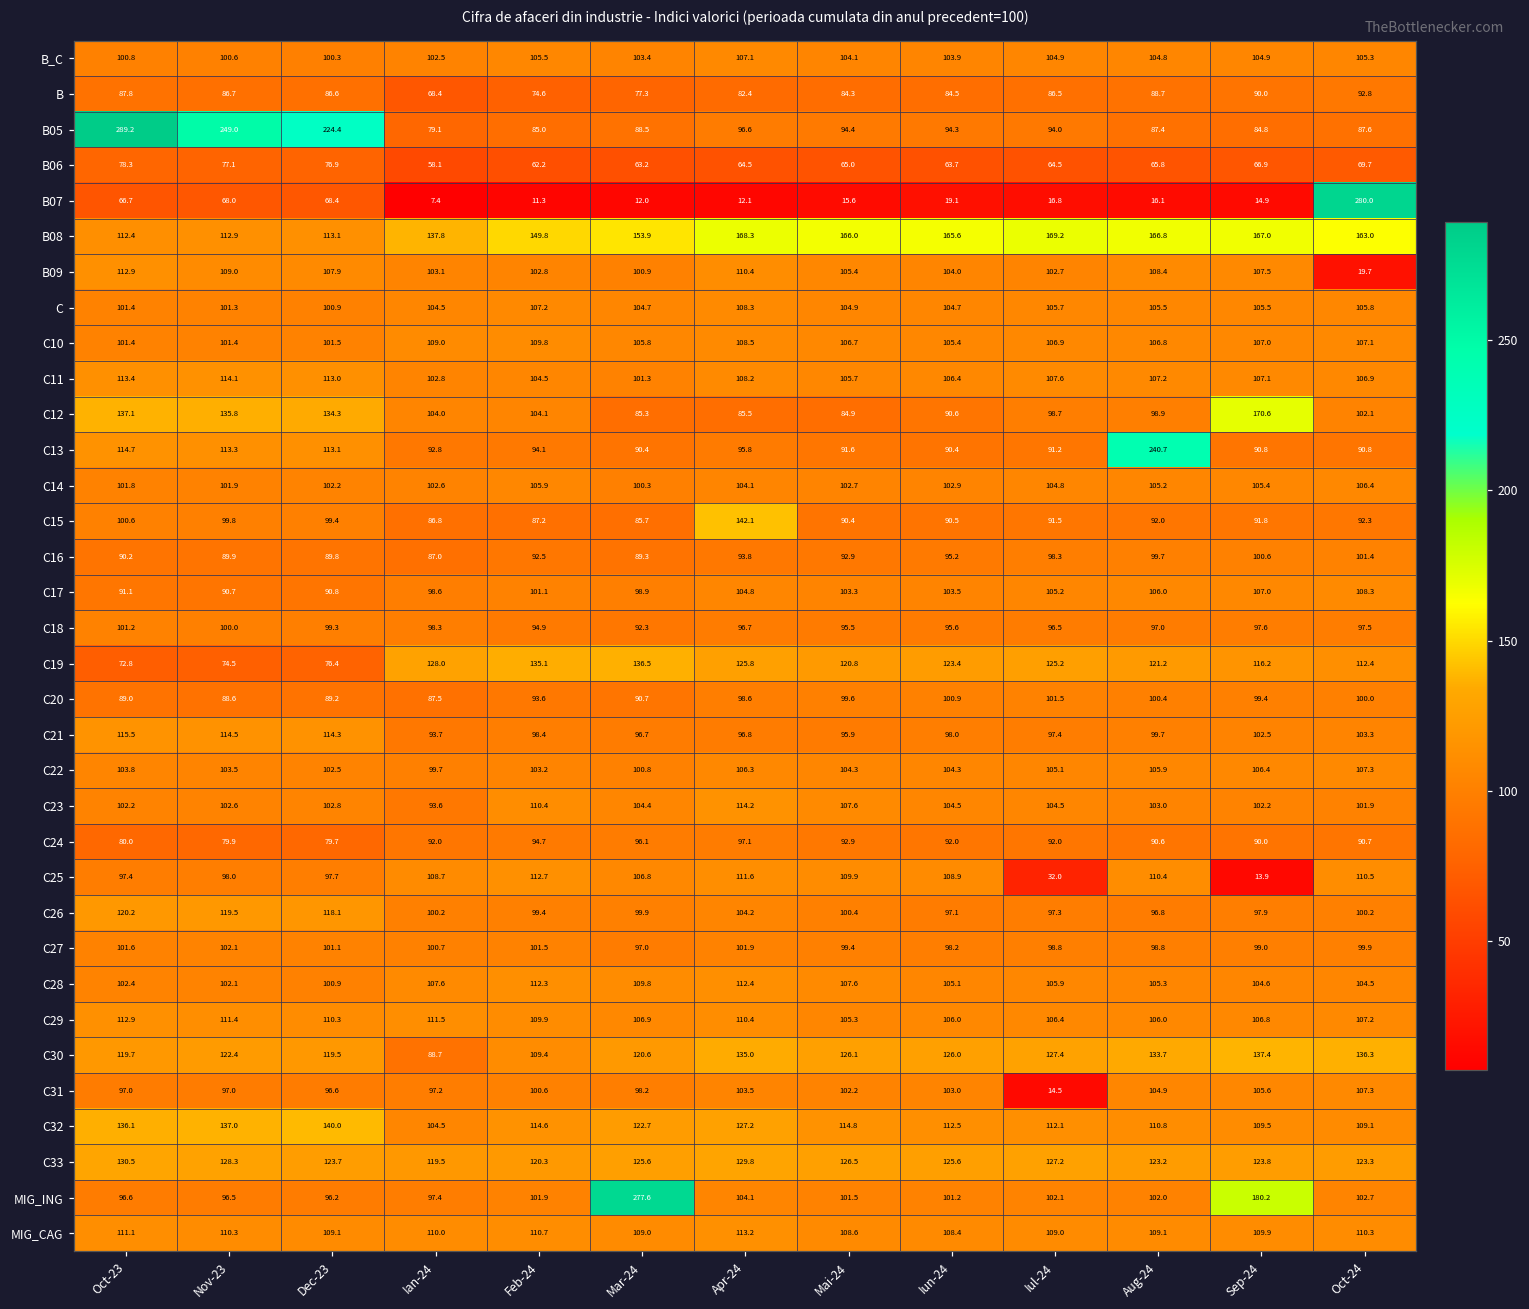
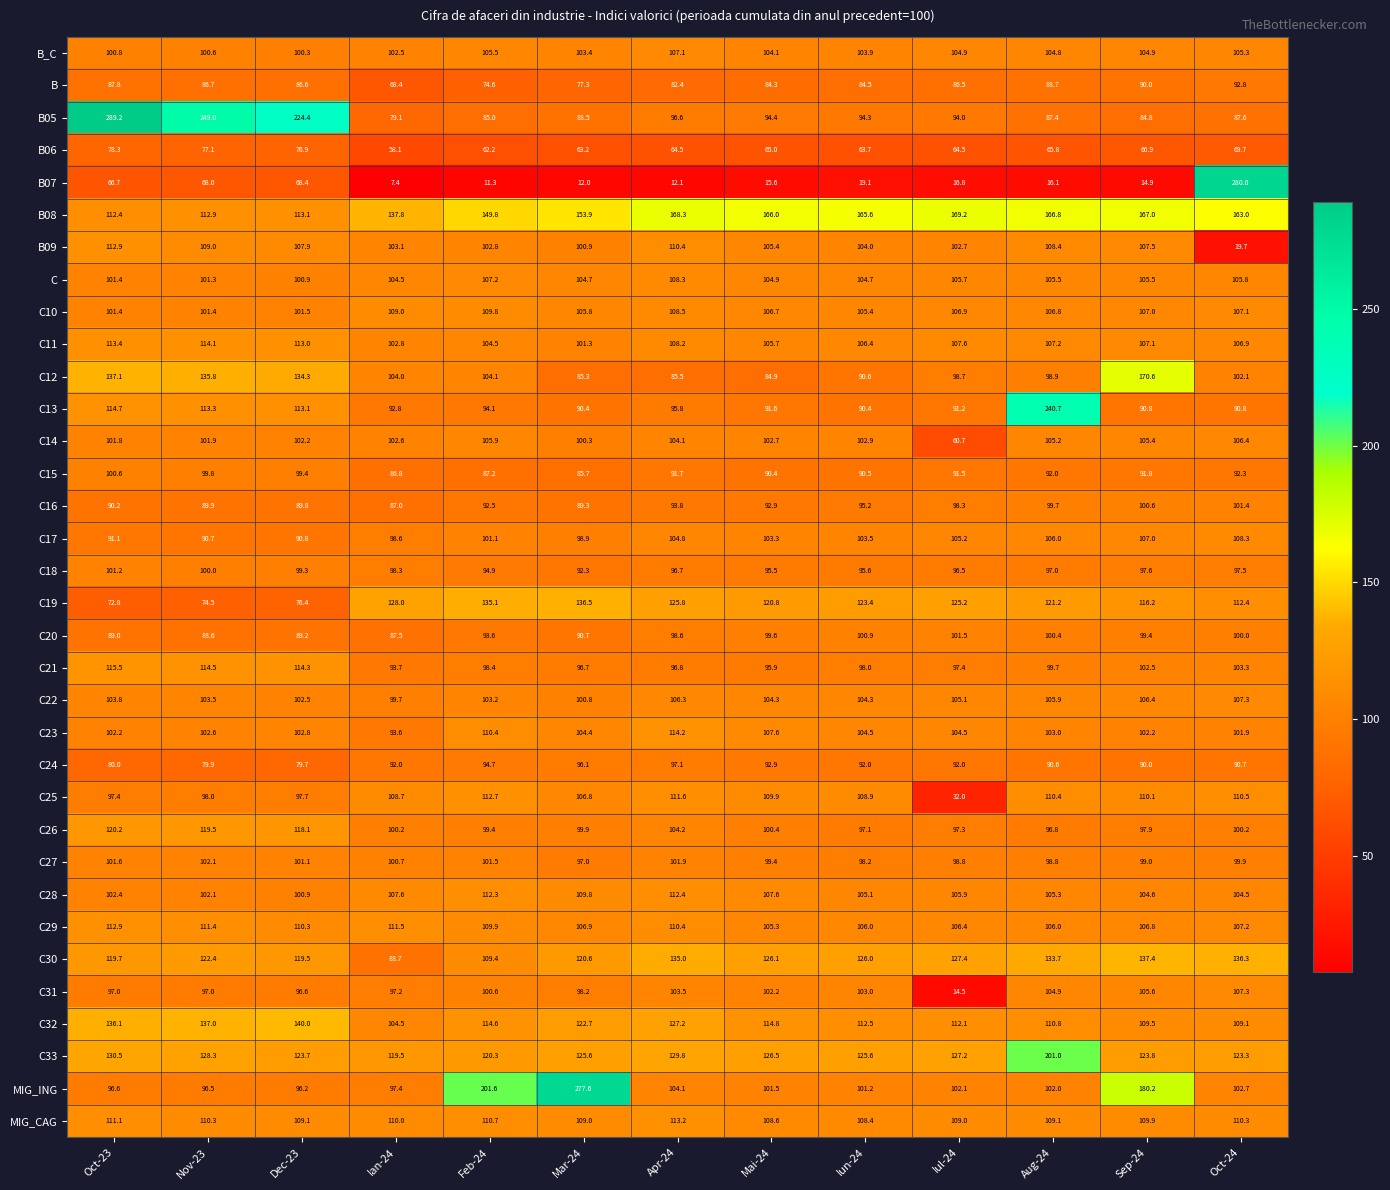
  {
    "C14": {
      "Oct-23": 101.8,
      "Nov-23": 101.9,
      "Dec-23": 102.2,
      "Ian-24": 102.6,
      "Feb-24": 105.9,
      "Mar-24": 100.3,
      "Apr-24": 104.1,
      "Mai-24": 102.7,
      "Iun-24": 102.9,
-     "Iul-24": 104.8,
+     "Iul-24": 60.7,
      "Aug-24": 105.2,
      "Sep-24": 105.4,
      "Oct-24": 106.4
    },
    "C15": {
      "Oct-23": 100.6,
      "Nov-23": 99.8,
      "Dec-23": 99.4,
      "Ian-24": 86.8,
      "Feb-24": 87.2,
      "Mar-24": 85.7,
-     "Apr-24": 142.1,
+     "Apr-24": 91.7,
      "Mai-24": 90.4,
      "Iun-24": 90.5,
      "Iul-24": 91.5,
      "Aug-24": 92.0,
      "Sep-24": 91.8,
      "Oct-24": 92.3
    },
    "C25": {
      "Oct-23": 97.4,
      "Nov-23": 98.0,
      "Dec-23": 97.7,
      "Ian-24": 108.7,
      "Feb-24": 112.7,
      "Mar-24": 106.8,
      "Apr-24": 111.6,
      "Mai-24": 109.9,
      "Iun-24": 108.9,
      "Iul-24": 32.0,
      "Aug-24": 110.4,
-     "Sep-24": 13.9,
+     "Sep-24": 110.1,
      "Oct-24": 110.5
    },
    "C33": {
      "Oct-23": 130.5,
      "Nov-23": 128.3,
      "Dec-23": 123.7,
      "Ian-24": 119.5,
      "Feb-24": 120.3,
      "Mar-24": 125.6,
      "Apr-24": 129.8,
      "Mai-24": 126.5,
      "Iun-24": 125.6,
      "Iul-24": 127.2,
-     "Aug-24": 123.2,
+     "Aug-24": 201.0,
      "Sep-24": 123.8,
      "Oct-24": 123.3
    },
    "MIG_ING": {
      "Oct-23": 96.6,
      "Nov-23": 96.5,
      "Dec-23": 96.2,
      "Ian-24": 97.4,
-     "Feb-24": 101.9,
+     "Feb-24": 201.6,
      "Mar-24": 277.6,
      "Apr-24": 104.1,
      "Mai-24": 101.5,
      "Iun-24": 101.2,
      "Iul-24": 102.1,
      "Aug-24": 102.0,
      "Sep-24": 180.2,
      "Oct-24": 102.7
    }
  }
